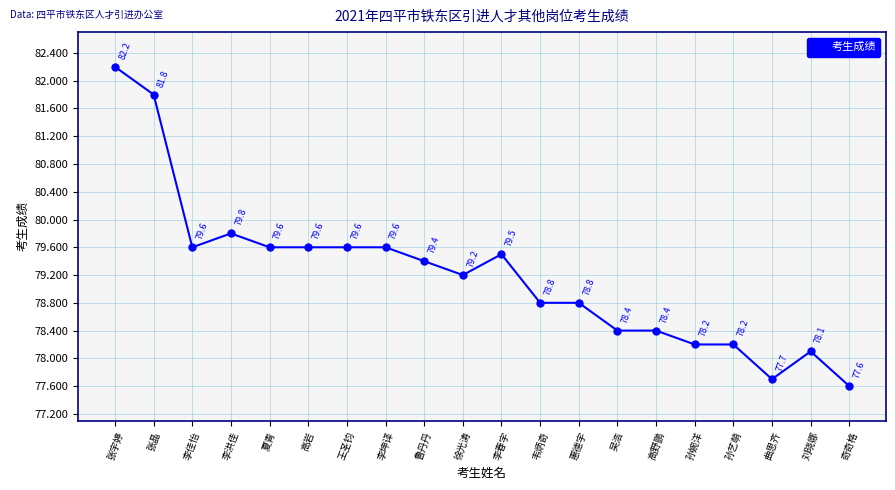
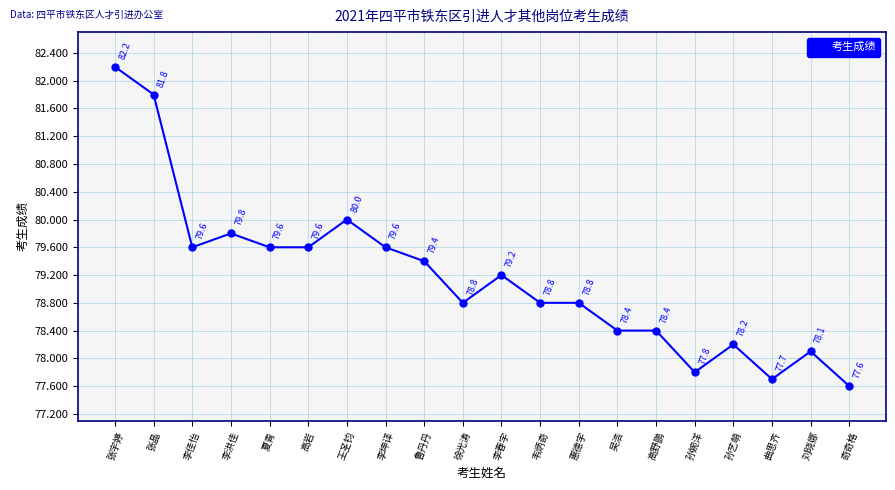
  {
    "张宇婷": 82.2,
    "张晶": 81.8,
    "李佳怡": 79.6,
    "李洪佳": 79.8,
    "夏青": 79.6,
    "高岩": 79.6,
-   "王圣钧": 79.6,
+   "王圣钧": 80.0,
    "李坤译": 79.6,
    "鲁丹丹": 79.4,
-   "徐光涛": 79.2,
-   "李春宇": 79.5,
+   "徐光涛": 78.8,
+   "李春宇": 79.2,
    "韦炳奇": 78.8,
    "惠德宇": 78.8,
    "吴浩": 78.4,
    "高野鹏": 78.4,
-   "孙婉洋": 78.2,
+   "孙婉洋": 77.8,
    "孙艺萌": 78.2,
    "曲思齐": 77.7,
    "刘晓娜": 78.1,
    "奇奇格": 77.6
  }
